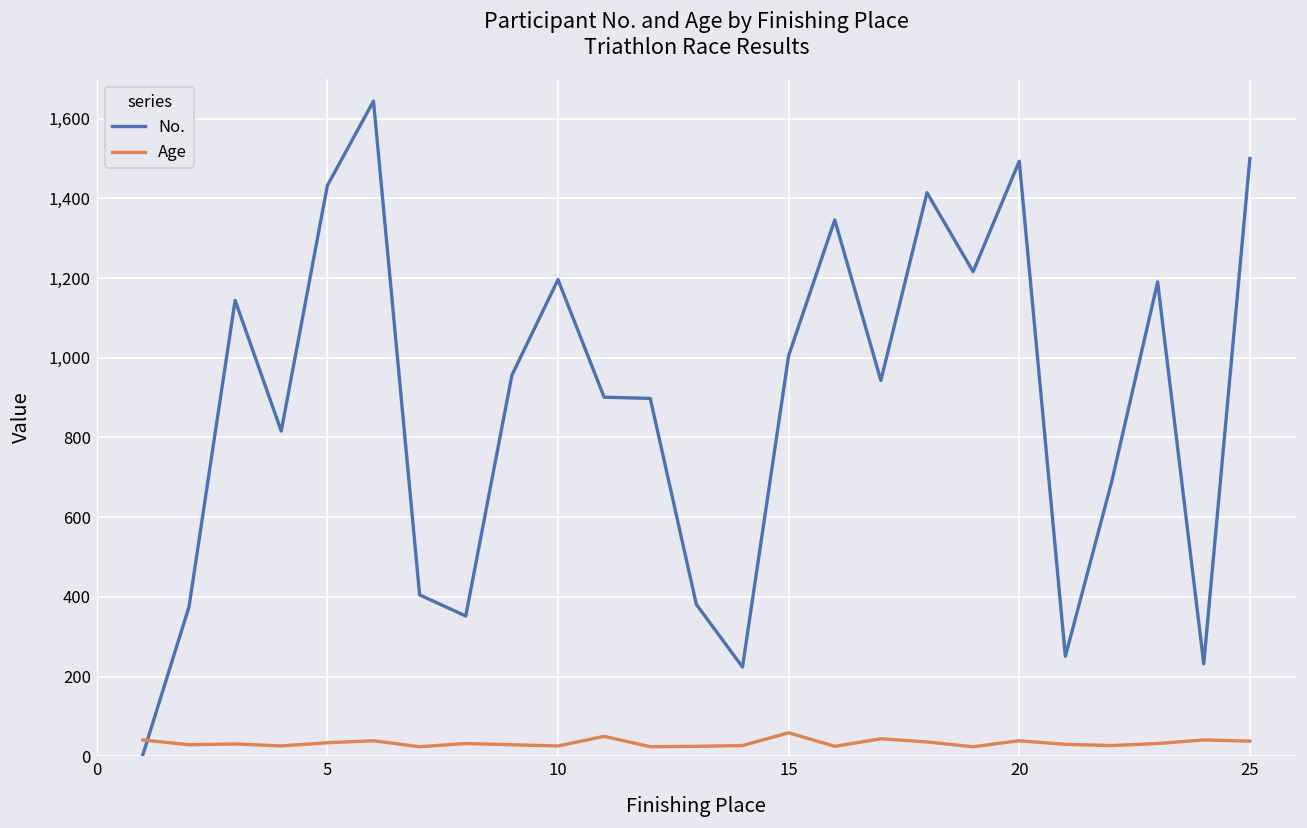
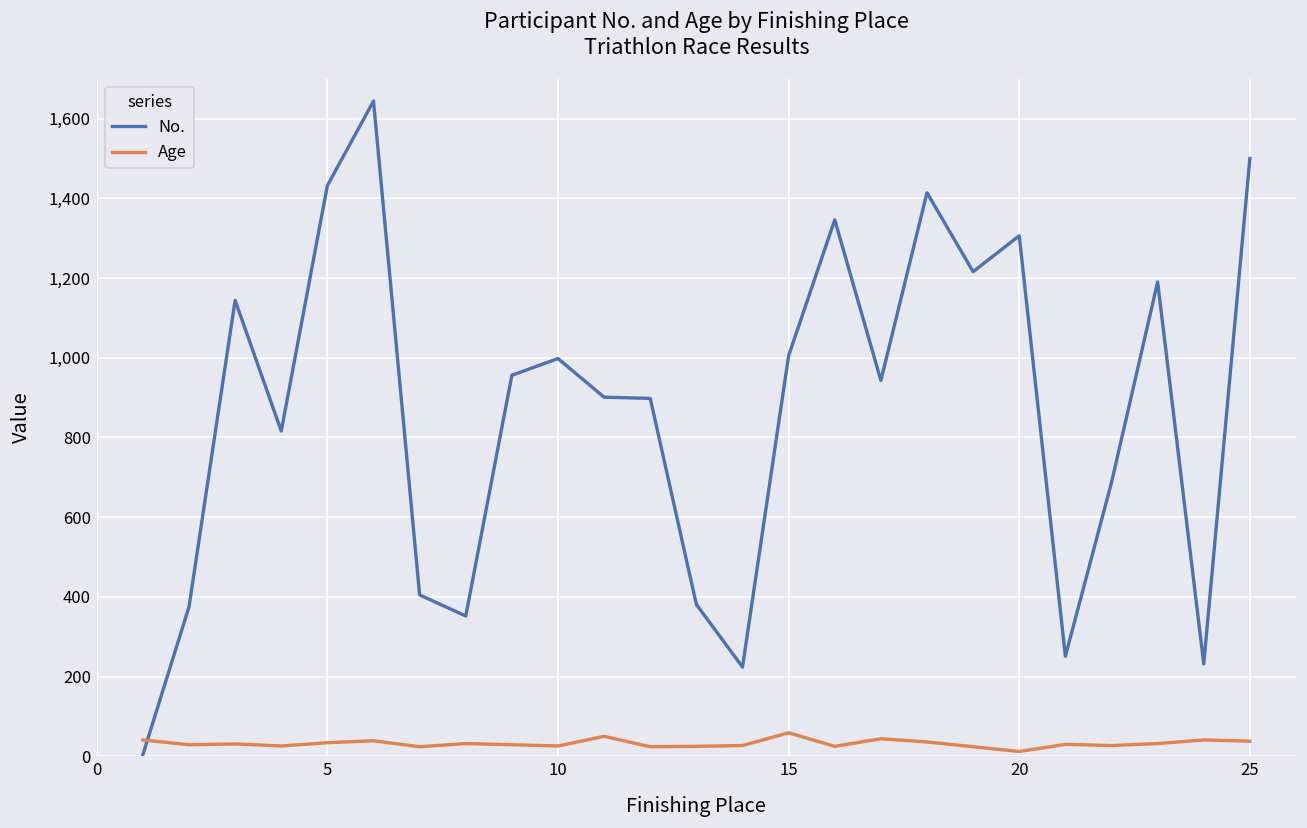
  {
    "No.": {
      "5": "1,430",
-     "10": "1,200",
+     "10": "1,000",
      "15": "1,010",
-     "20": "1,490",
+     "20": "1,310",
      "25": "1,500"
    },
    "Age": {
      "5": "30",
      "10": "30",
      "15": "60",
-     "20": "40",
+     "20": "10",
      "25": "40"
    }
  }
